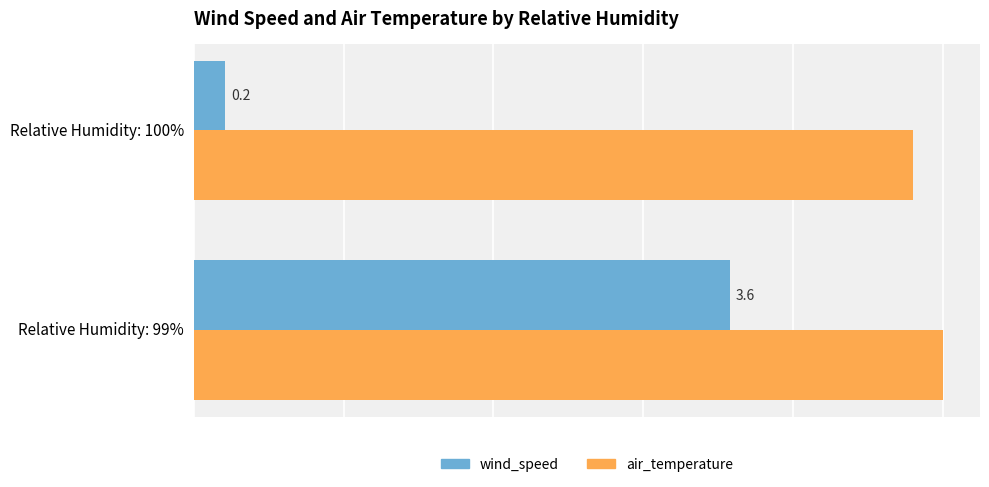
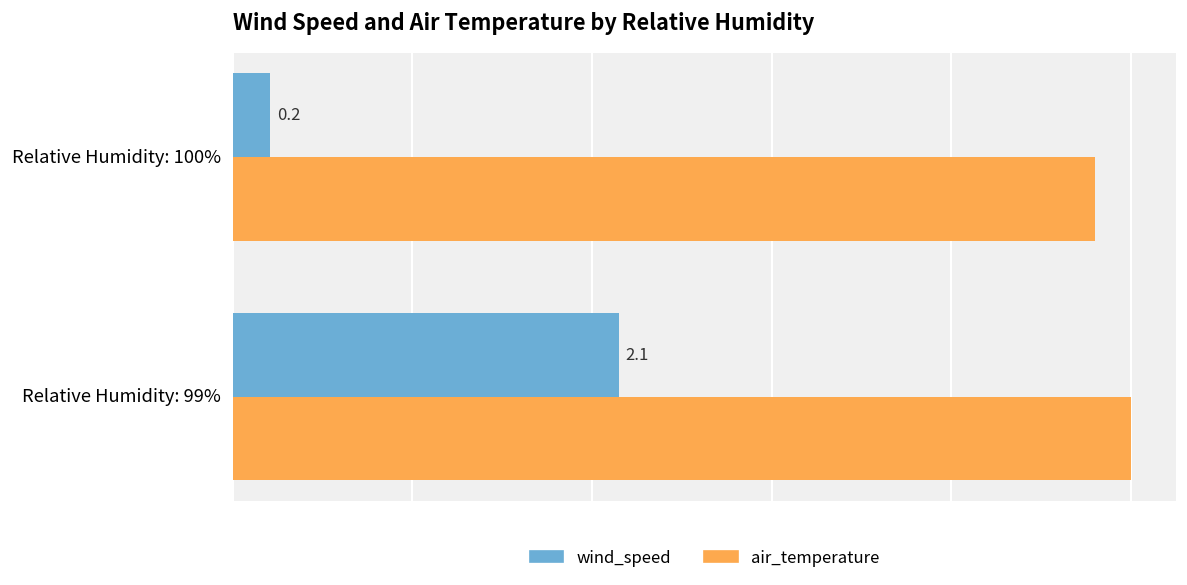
  {
    "wind_speed": {
      "Relative Humidity: 100%": 0.2,
-     "Relative Humidity: 99%": 3.6
+     "Relative Humidity: 99%": 2.1
    }
  }
